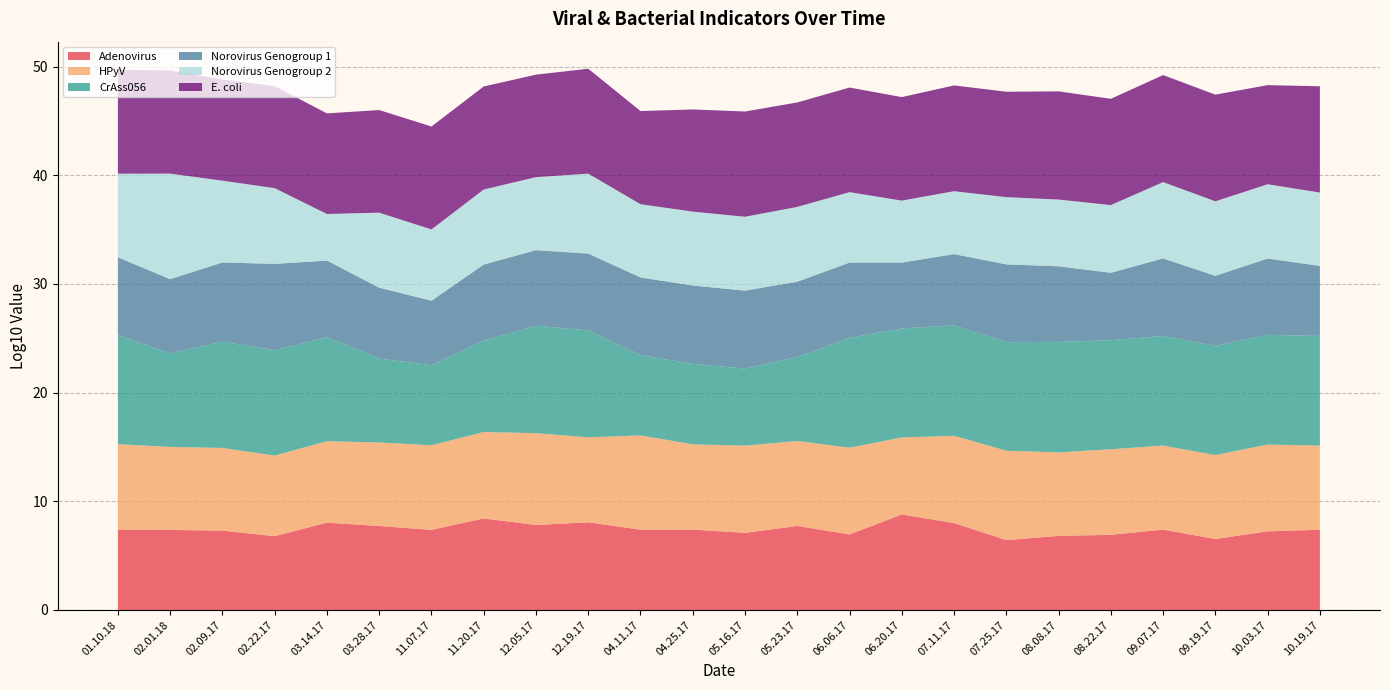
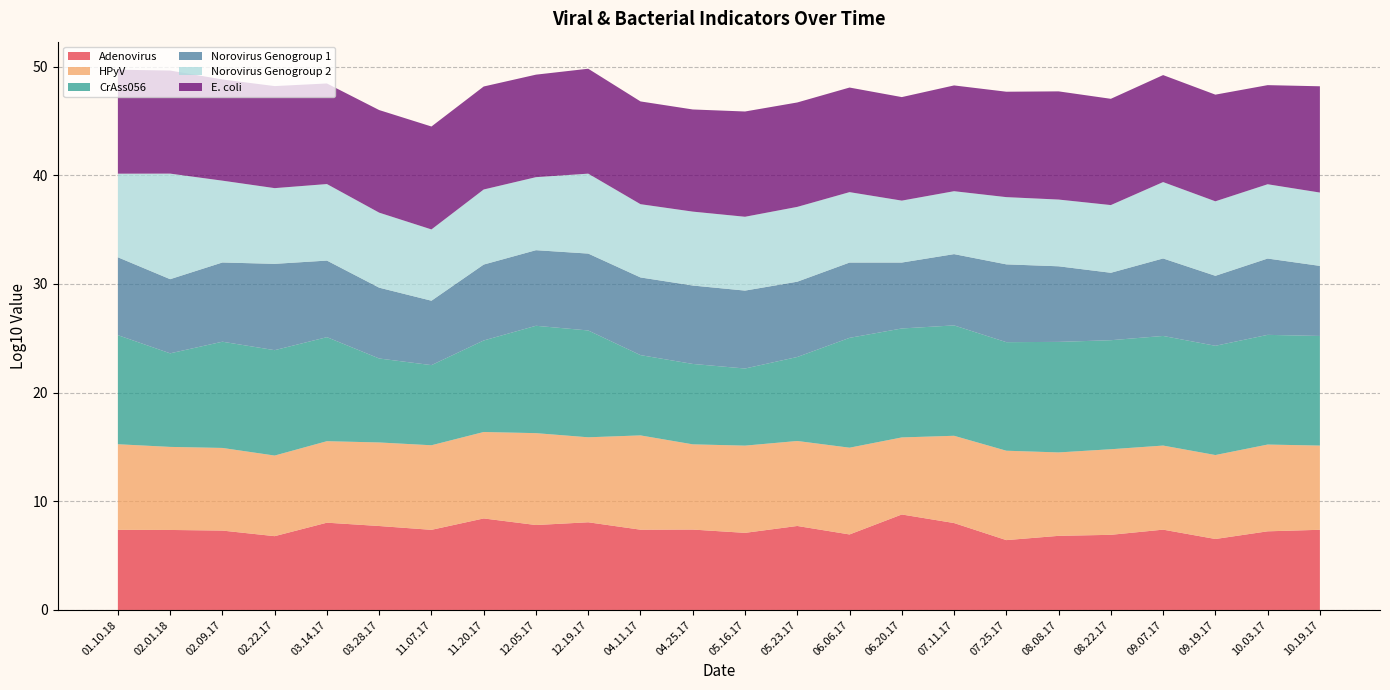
  {
    "Adenovirus": {
      "01.10.18": 7.4,
      "02.01.18": 7.4,
      "02.09.17": 7.3,
      "02.22.17": 6.8,
      "03.14.17": 8.0,
      "03.28.17": 7.7,
      "11.07.17": 7.4,
      "11.20.17": 8.4,
      "12.05.17": 7.8,
      "12.19.17": 8.1,
      "04.11.17": 7.4,
      "04.25.17": 7.4,
      "05.16.17": 7.1,
      "05.23.17": 7.7,
      "06.06.17": 6.9,
      "06.20.17": 8.8,
      "07.11.17": 8.0,
      "07.25.17": 6.4,
      "08.08.17": 6.8,
      "08.22.17": 6.9,
      "09.07.17": 7.4,
      "09.19.17": 6.5,
      "10.03.17": 7.2,
      "10.19.17": 7.4
    },
    "HPyV": {
      "01.10.18": 7.9,
      "02.01.18": 7.6,
      "02.09.17": 7.6,
      "02.22.17": 7.4,
      "03.14.17": 7.5,
      "03.28.17": 7.7,
      "11.07.17": 7.8,
      "11.20.17": 8.0,
      "12.05.17": 8.5,
      "12.19.17": 7.8,
      "04.11.17": 8.7,
      "04.25.17": 7.8,
      "05.16.17": 8.0,
      "05.23.17": 7.8,
      "06.06.17": 8.0,
      "06.20.17": 7.1,
      "07.11.17": 8.0,
      "07.25.17": 8.2,
      "08.08.17": 7.7,
      "08.22.17": 7.9,
      "09.07.17": 7.7,
      "09.19.17": 7.7,
      "10.03.17": 8.0,
      "10.19.17": 7.7
    },
    "Norovirus Genogroup 2": {
      "01.10.18": 7.7,
      "02.01.18": 9.7,
      "02.09.17": 7.5,
      "02.22.17": 7.0,
-     "03.14.17": 4.3,
+     "03.14.17": 7.0,
      "03.28.17": 6.9,
      "11.07.17": 6.6,
      "11.20.17": 6.9,
      "12.05.17": 6.7,
      "12.19.17": 7.4,
      "04.11.17": 6.7,
      "04.25.17": 6.8,
      "05.16.17": 6.8,
      "05.23.17": 6.9,
      "06.06.17": 6.5,
      "06.20.17": 5.7,
      "07.11.17": 5.8,
      "07.25.17": 6.2,
      "08.08.17": 6.1,
      "08.22.17": 6.2,
      "09.07.17": 7.0,
      "09.19.17": 6.9,
      "10.03.17": 6.8,
      "10.19.17": 6.7
    },
    "E. coli": {
      "03.28.17": 9.4,
      "11.07.17": 9.5,
      "11.20.17": 9.5,
      "12.05.17": 9.4,
      "12.19.17": 9.7,
-     "04.11.17": 8.6,
+     "04.11.17": 9.5,
      "04.25.17": 9.4,
      "05.16.17": 9.7,
      "05.23.17": 9.6,
      "06.06.17": 9.6,
      "06.20.17": 9.5,
      "07.11.17": 9.7,
      "07.25.17": 9.7,
      "08.08.17": 10.0,
      "08.22.17": 9.8,
      "09.07.17": 9.8,
      "09.19.17": 9.8,
      "10.03.17": 9.1,
      "10.19.17": 9.8
    }
  }
